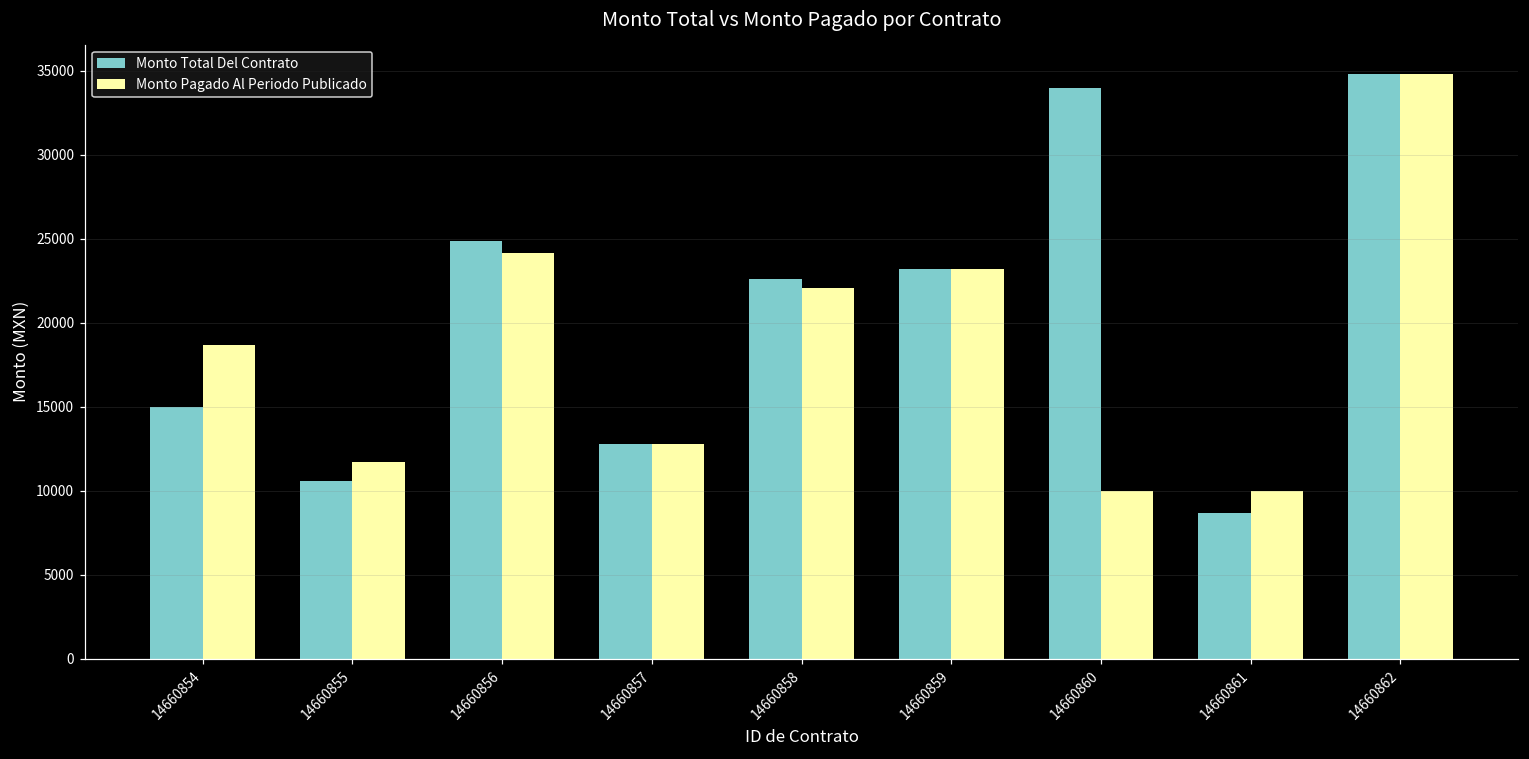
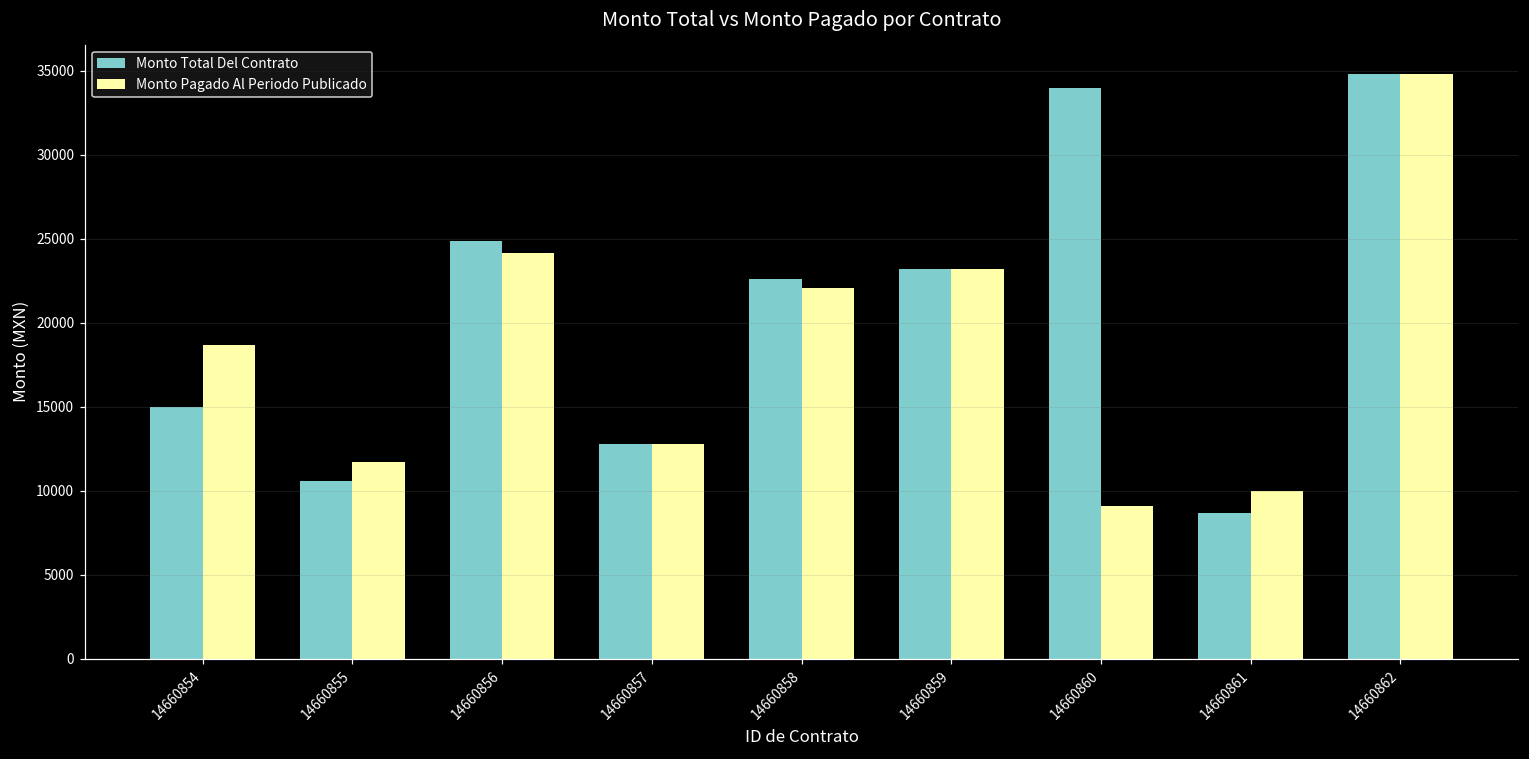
  {
    "Monto Total Del Contrato": {
      "14660854": 15000,
      "14660855": 10600,
      "14660856": 24900,
      "14660857": 12800,
      "14660858": 22600,
      "14660859": 23200,
      "14660860": 34000,
      "14660861": 8700,
      "14660862": 34800
    },
    "Monto Pagado Al Periodo Publicado": {
      "14660854": 18700,
      "14660855": 11700,
      "14660856": 24200,
      "14660857": 12800,
      "14660858": 22000,
      "14660859": 23200,
-     "14660860": 10000,
+     "14660860": 9100,
      "14660861": 10000,
      "14660862": 34800
    }
  }
